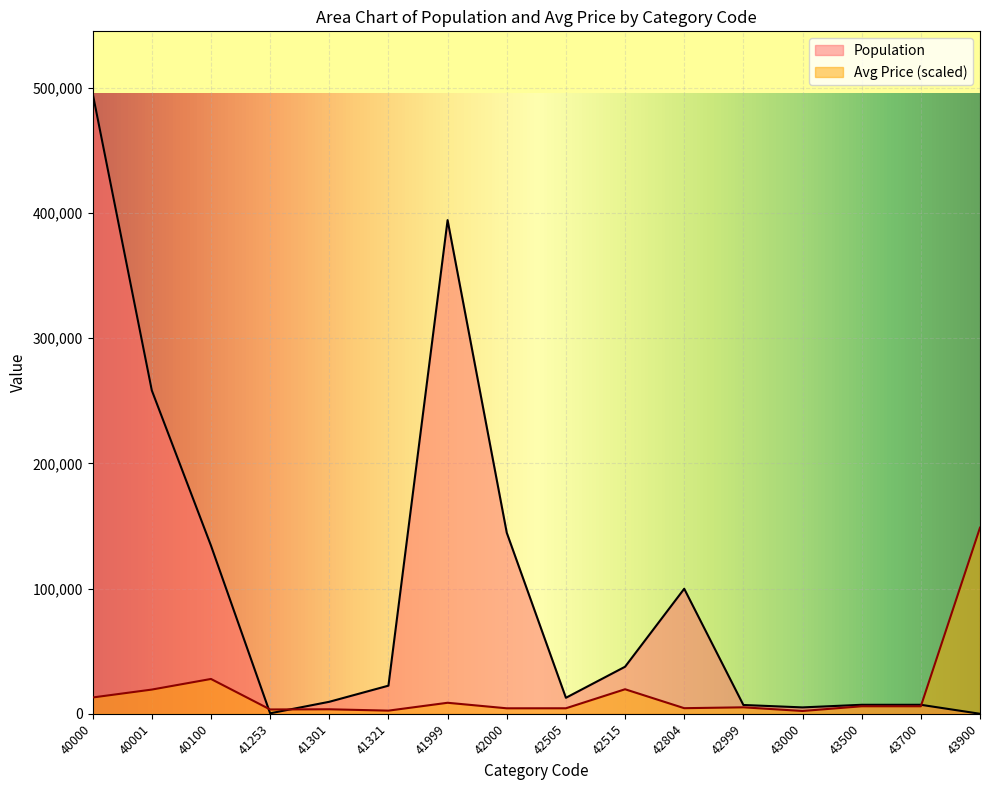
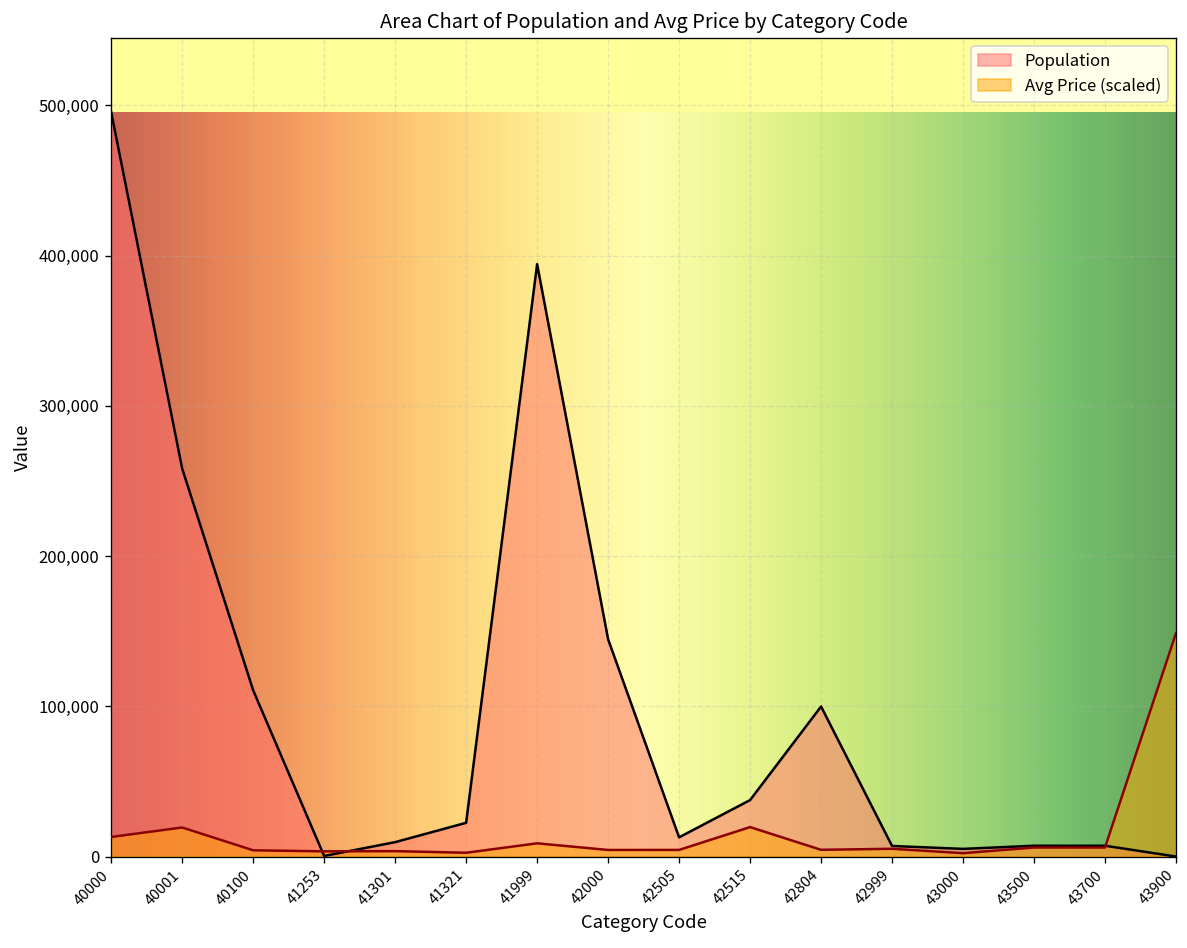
  {
    "Population": {
      "40000": "496,000",
      "40001": "258,000",
-     "40100": "134,000",
+     "40100": "111,000",
      "41253": "0",
      "41301": "10,000",
      "41321": "22,000",
      "41999": "394,000",
      "42000": "145,000",
      "42505": "13,000",
      "42515": "38,000",
      "42804": "100,000",
      "43000": "5,000",
      "43900": "0"
    },
    "Avg Price (scaled)": {
      "40000": "13,000",
      "40001": "19,000",
-     "40100": "28,000",
+     "40100": "4,000",
      "41253": "3,000",
      "41301": "4,000",
      "41321": "3,000",
      "41999": "9,000",
      "42000": "4,000",
      "42505": "4,000",
      "42515": "20,000",
      "42804": "4,000",
      "43000": "2,000",
      "43900": "149,000"
    }
  }
